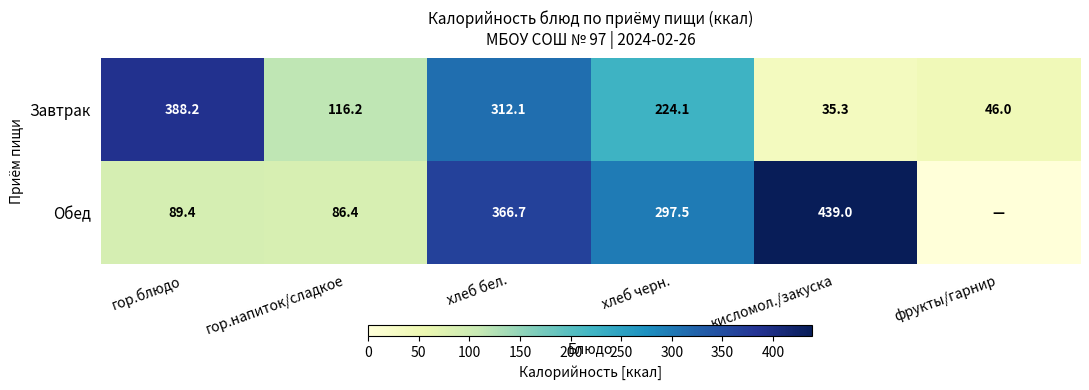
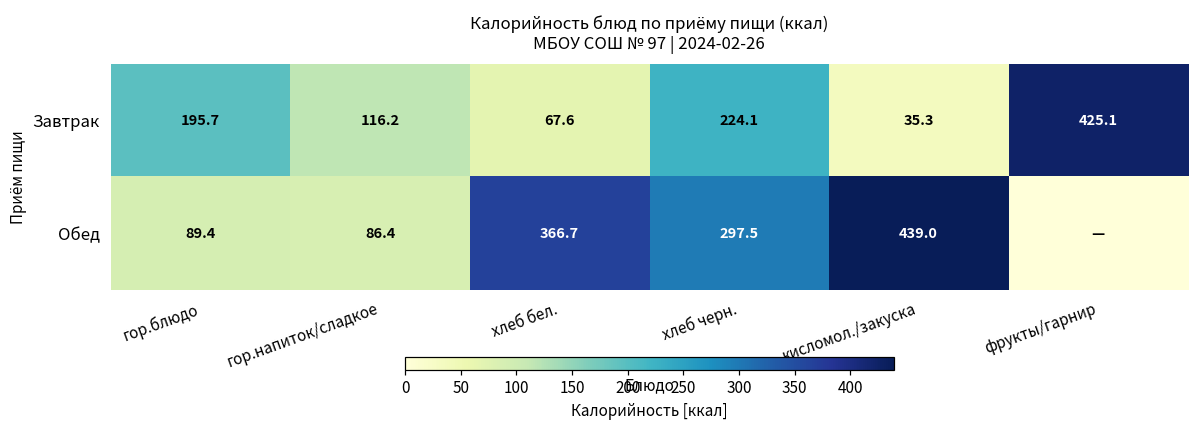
  {
    "Завтрак": {
-     "гор.блюдо": 388.2,
+     "гор.блюдо": 195.7,
      "гор.напиток/сладкое": 116.2,
-     "хлеб бел.": 312.1,
+     "хлеб бел.": 67.6,
      "хлеб черн.": 224.1,
      "кисломол./закуска": 35.3,
-     "фрукты/гарнир": 46.0
+     "фрукты/гарнир": 425.1
    },
    "Обед": {
      "гор.блюдо": 89.4,
      "гор.напиток/сладкое": 86.4,
      "хлеб бел.": 366.7,
      "хлеб черн.": 297.5,
      "кисломол./закуска": 439.0
    }
  }
